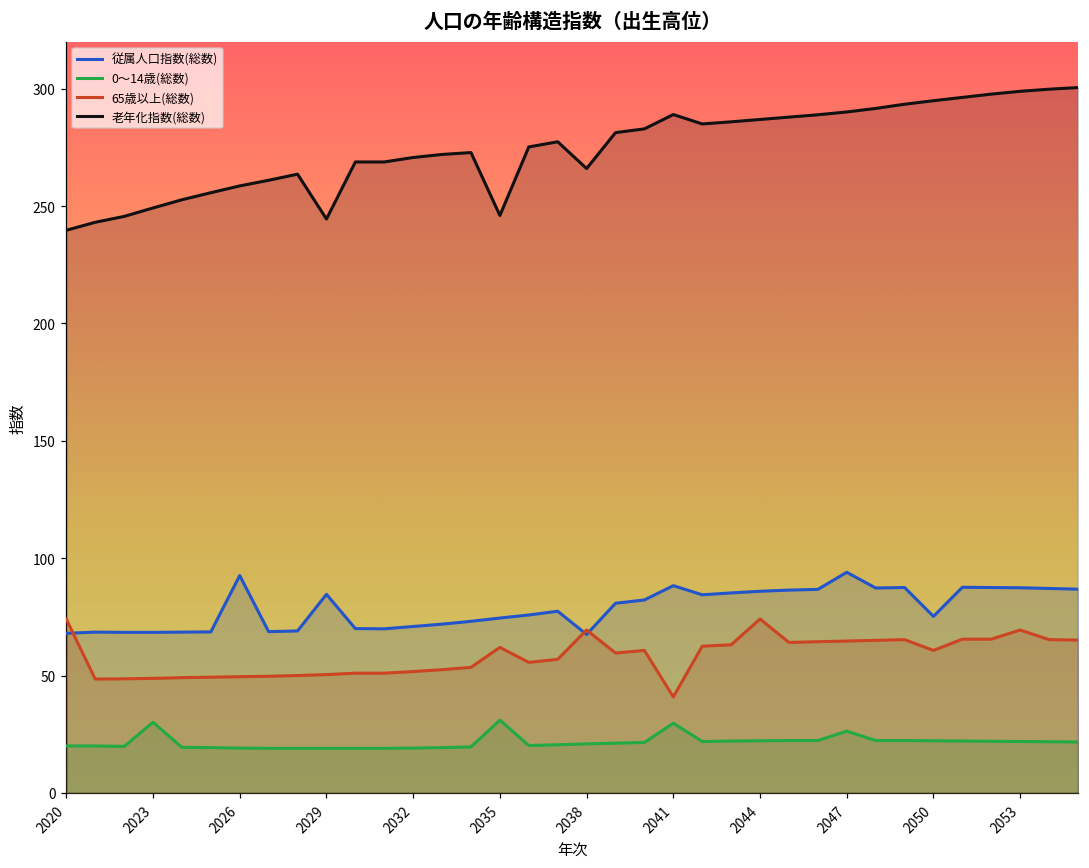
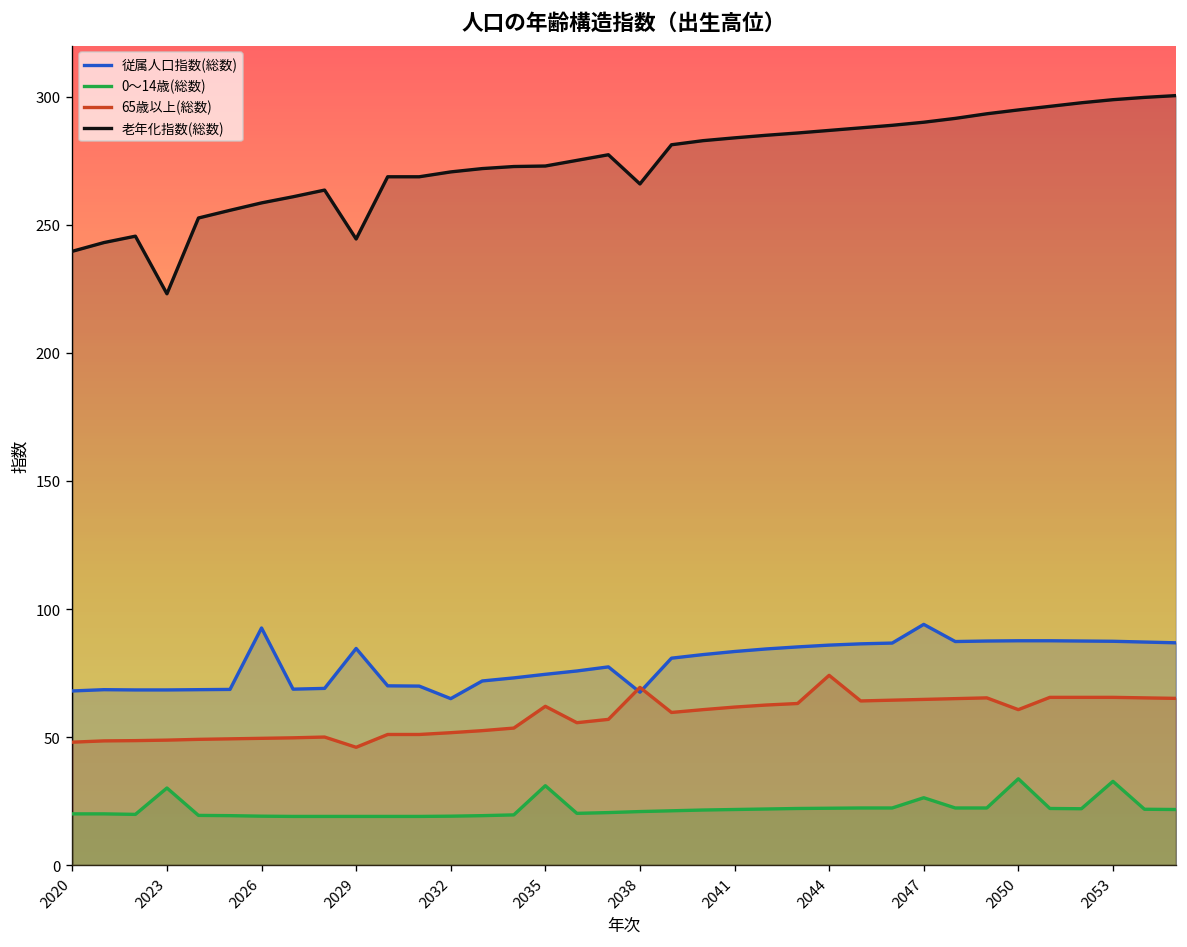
  {
    "従属人口指数(総数)": {
      "2020": 68,
      "2023": 68,
      "2026": 93,
      "2029": 85,
-     "2032": 71,
+     "2032": 65,
      "2035": 75,
      "2038": 68,
-     "2041": 88,
+     "2041": 83,
      "2044": 86,
      "2047": 94,
-     "2050": 75,
+     "2050": 88,
      "2053": 87
    },
    "0～14歳(総数)": {
      "2020": 20,
      "2023": 30,
      "2026": 19,
      "2029": 19,
      "2032": 19,
      "2035": 31,
      "2038": 21,
-     "2041": 30,
+     "2041": 22,
      "2044": 22,
      "2047": 26,
-     "2050": 22,
-     "2053": 22
+     "2050": 34,
+     "2053": 33
    },
    "65歳以上(総数)": {
-     "2020": 74,
+     "2020": 48,
      "2023": 49,
      "2026": 50,
-     "2029": 50,
+     "2029": 46,
      "2032": 52,
      "2035": 62,
      "2038": 69,
-     "2041": 41,
+     "2041": 62,
      "2044": 74,
      "2047": 65,
      "2050": 61,
-     "2053": 69
+     "2053": 66
    },
    "老年化指数(総数)": {
      "2020": 240,
-     "2023": 249,
+     "2023": 223,
      "2026": 259,
      "2029": 245,
      "2032": 271,
-     "2035": 246,
+     "2035": 273,
      "2038": 266,
-     "2041": 289,
+     "2041": 284,
      "2044": 287,
      "2047": 290,
      "2050": 295,
      "2053": 299
    }
  }
